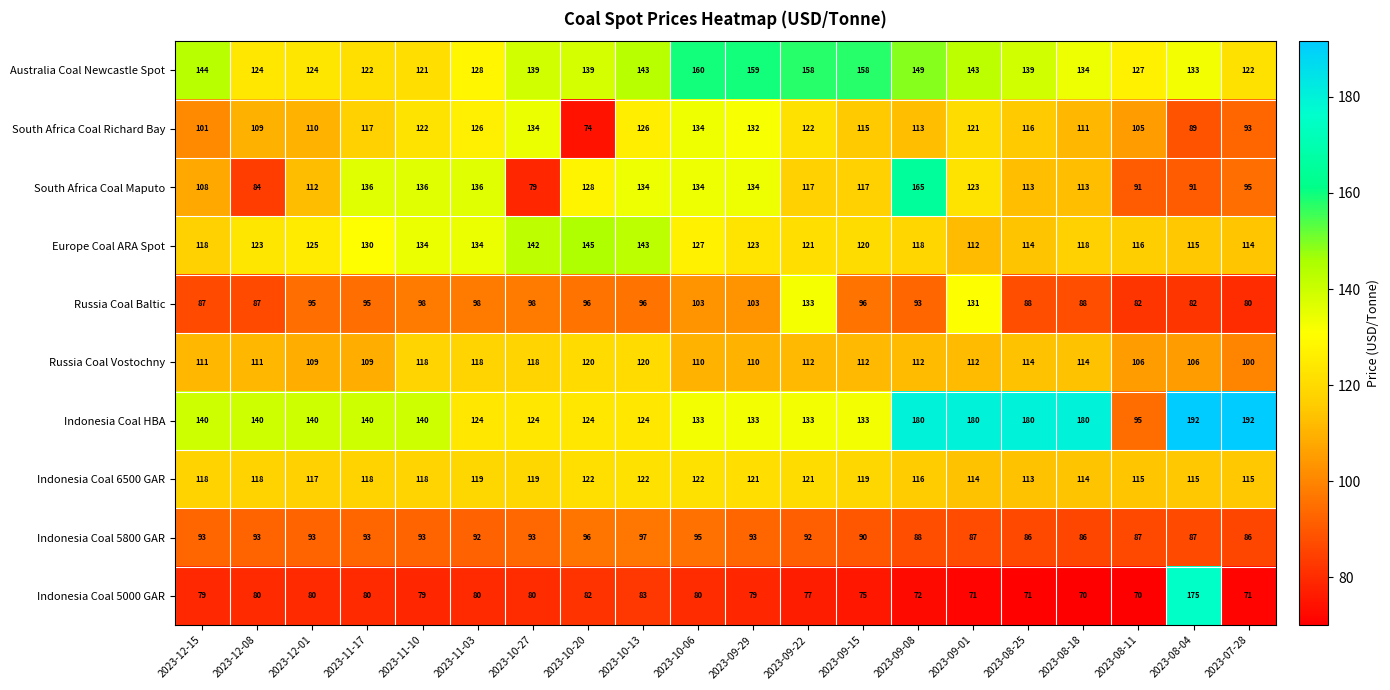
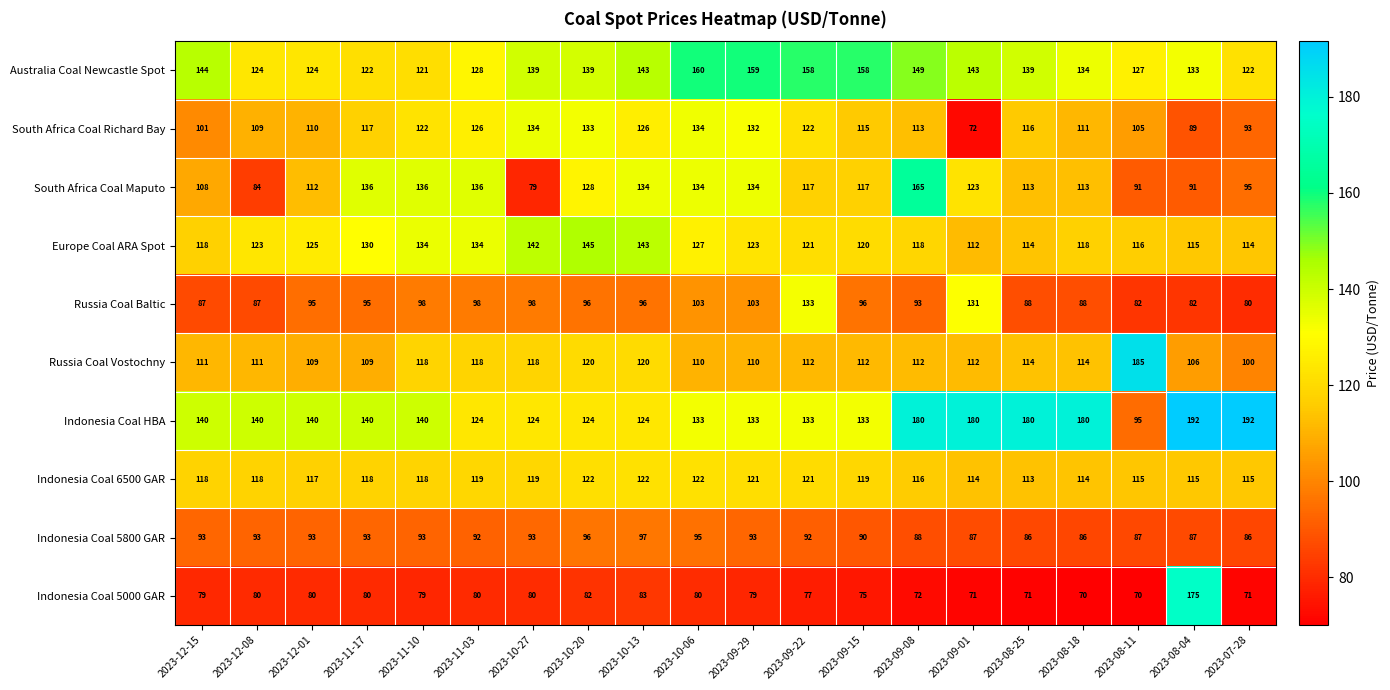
  {
    "Australia Coal Newcastle Spot": {
      "2023-12-15": 144,
      "2023-12-08": 124,
      "2023-12-01": 124,
      "2023-11-17": 122,
      "2023-11-10": 121,
      "2023-11-03": 128,
      "2023-10-27": 139,
      "2023-10-20": 139,
      "2023-10-13": 143,
      "2023-10-06": 160,
      "2023-09-29": 159,
      "2023-09-22": 158,
      "2023-09-15": 158,
      "2023-09-08": 149,
      "2023-09-01": 143,
      "2023-08-25": 139,
      "2023-08-18": 134,
      "2023-08-11": 127,
      "2023-08-04": 133,
      "2023-07-28": 122
    },
    "South Africa Coal Richard Bay": {
      "2023-12-15": 101,
      "2023-12-08": 109,
      "2023-12-01": 110,
      "2023-11-17": 117,
      "2023-11-10": 122,
      "2023-11-03": 126,
      "2023-10-27": 134,
-     "2023-10-20": 74,
+     "2023-10-20": 133,
      "2023-10-13": 126,
      "2023-10-06": 134,
      "2023-09-29": 132,
      "2023-09-22": 122,
      "2023-09-15": 115,
      "2023-09-08": 113,
-     "2023-09-01": 121,
+     "2023-09-01": 72,
      "2023-08-25": 116,
      "2023-08-18": 111,
      "2023-08-11": 105,
      "2023-08-04": 89,
      "2023-07-28": 93
    },
    "South Africa Coal Maputo": {
      "2023-12-15": 108,
      "2023-12-08": 84,
      "2023-12-01": 112,
      "2023-11-17": 136,
      "2023-11-10": 136,
      "2023-11-03": 136,
      "2023-10-27": 79,
      "2023-10-20": 128,
      "2023-10-13": 134,
      "2023-10-06": 134,
      "2023-09-29": 134,
      "2023-09-22": 117,
      "2023-09-15": 117,
      "2023-09-08": 165,
      "2023-09-01": 123,
      "2023-08-25": 113,
      "2023-08-18": 113,
      "2023-08-11": 91,
      "2023-08-04": 91,
      "2023-07-28": 95
    },
    "Europe Coal ARA Spot": {
      "2023-12-15": 118,
      "2023-12-08": 123,
      "2023-12-01": 125,
      "2023-11-17": 130,
      "2023-11-10": 134,
      "2023-11-03": 134,
      "2023-10-27": 142,
      "2023-10-20": 145,
      "2023-10-13": 143,
      "2023-10-06": 127,
      "2023-09-29": 123,
      "2023-09-22": 121,
      "2023-09-15": 120,
      "2023-09-08": 118,
      "2023-09-01": 112,
      "2023-08-25": 114,
      "2023-08-18": 118,
      "2023-08-11": 116,
      "2023-08-04": 115,
      "2023-07-28": 114
    },
    "Russia Coal Baltic": {
      "2023-12-15": 87,
      "2023-12-08": 87,
      "2023-12-01": 95,
      "2023-11-17": 95,
      "2023-11-10": 98,
      "2023-11-03": 98,
      "2023-10-27": 98,
      "2023-10-20": 96,
      "2023-10-13": 96,
      "2023-10-06": 103,
      "2023-09-29": 103,
      "2023-09-22": 133,
      "2023-09-15": 96,
      "2023-09-08": 93,
      "2023-09-01": 131,
      "2023-08-25": 88,
      "2023-08-18": 88,
      "2023-08-11": 82,
      "2023-08-04": 82,
      "2023-07-28": 80
    },
    "Russia Coal Vostochny": {
      "2023-12-15": 111,
      "2023-12-08": 111,
      "2023-12-01": 109,
      "2023-11-17": 109,
      "2023-11-10": 118,
      "2023-11-03": 118,
      "2023-10-27": 118,
      "2023-10-20": 120,
      "2023-10-13": 120,
      "2023-10-06": 110,
      "2023-09-29": 110,
      "2023-09-22": 112,
      "2023-09-15": 112,
      "2023-09-08": 112,
      "2023-09-01": 112,
      "2023-08-25": 114,
      "2023-08-18": 114,
-     "2023-08-11": 106,
+     "2023-08-11": 185,
      "2023-08-04": 106,
      "2023-07-28": 100
    },
    "Indonesia Coal HBA": {
      "2023-12-15": 140,
      "2023-12-08": 140,
      "2023-12-01": 140,
      "2023-11-17": 140,
      "2023-11-10": 140,
      "2023-11-03": 124,
      "2023-10-27": 124,
      "2023-10-20": 124,
      "2023-10-13": 124,
      "2023-10-06": 133,
      "2023-09-29": 133,
      "2023-09-22": 133,
      "2023-09-15": 133,
      "2023-09-08": 180,
      "2023-09-01": 180,
      "2023-08-25": 180,
      "2023-08-18": 180,
      "2023-08-11": 95,
      "2023-08-04": 192,
      "2023-07-28": 192
    },
    "Indonesia Coal 6500 GAR": {
      "2023-12-15": 118,
      "2023-12-08": 118,
      "2023-12-01": 117,
      "2023-11-17": 118,
      "2023-11-10": 118,
      "2023-11-03": 119,
      "2023-10-27": 119,
      "2023-10-20": 122,
      "2023-10-13": 122,
      "2023-10-06": 122,
      "2023-09-29": 121,
      "2023-09-22": 121,
      "2023-09-15": 119,
      "2023-09-08": 116,
      "2023-09-01": 114,
      "2023-08-25": 113,
      "2023-08-18": 114,
      "2023-08-11": 115,
      "2023-08-04": 115,
      "2023-07-28": 115
    },
    "Indonesia Coal 5800 GAR": {
      "2023-12-15": 93,
      "2023-12-08": 93,
      "2023-12-01": 93,
      "2023-11-17": 93,
      "2023-11-10": 93,
      "2023-11-03": 92,
      "2023-10-27": 93,
      "2023-10-20": 96,
      "2023-10-13": 97,
      "2023-10-06": 95,
      "2023-09-29": 93,
      "2023-09-22": 92,
      "2023-09-15": 90,
      "2023-09-08": 88,
      "2023-09-01": 87,
      "2023-08-25": 86,
      "2023-08-18": 86,
      "2023-08-11": 87,
      "2023-08-04": 87,
      "2023-07-28": 86
    },
    "Indonesia Coal 5000 GAR": {
      "2023-12-15": 79,
      "2023-12-08": 80,
      "2023-12-01": 80,
      "2023-11-17": 80,
      "2023-11-10": 79,
      "2023-11-03": 80,
      "2023-10-27": 80,
      "2023-10-20": 82,
      "2023-10-13": 83,
      "2023-10-06": 80,
      "2023-09-29": 79,
      "2023-09-22": 77,
      "2023-09-15": 75,
      "2023-09-08": 72,
      "2023-09-01": 71,
      "2023-08-25": 71,
      "2023-08-18": 70,
      "2023-08-11": 70,
      "2023-08-04": 175,
      "2023-07-28": 71
    }
  }
